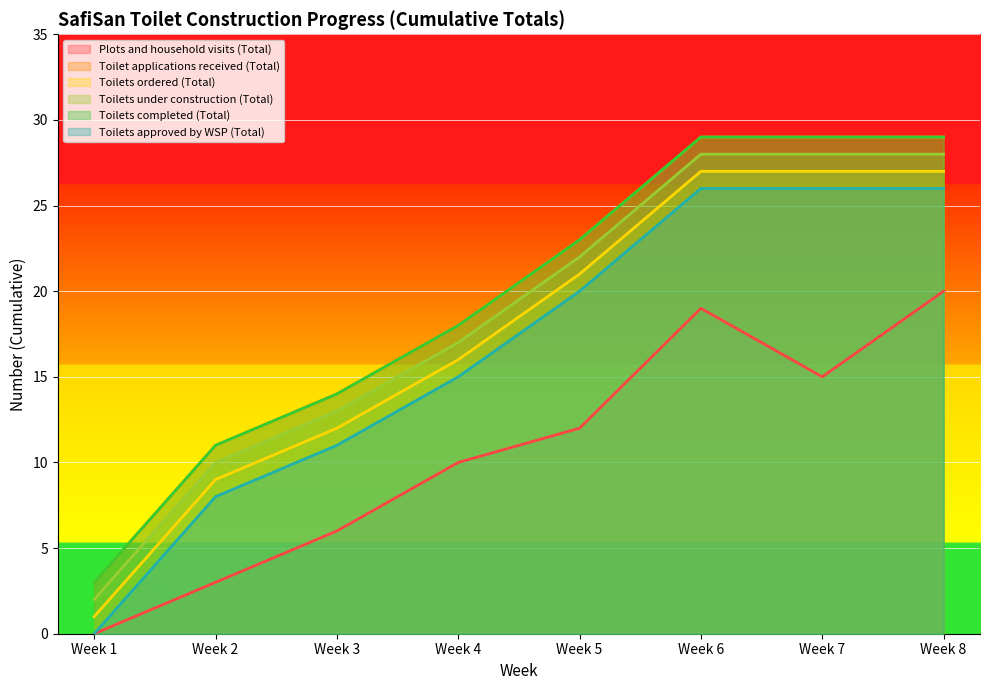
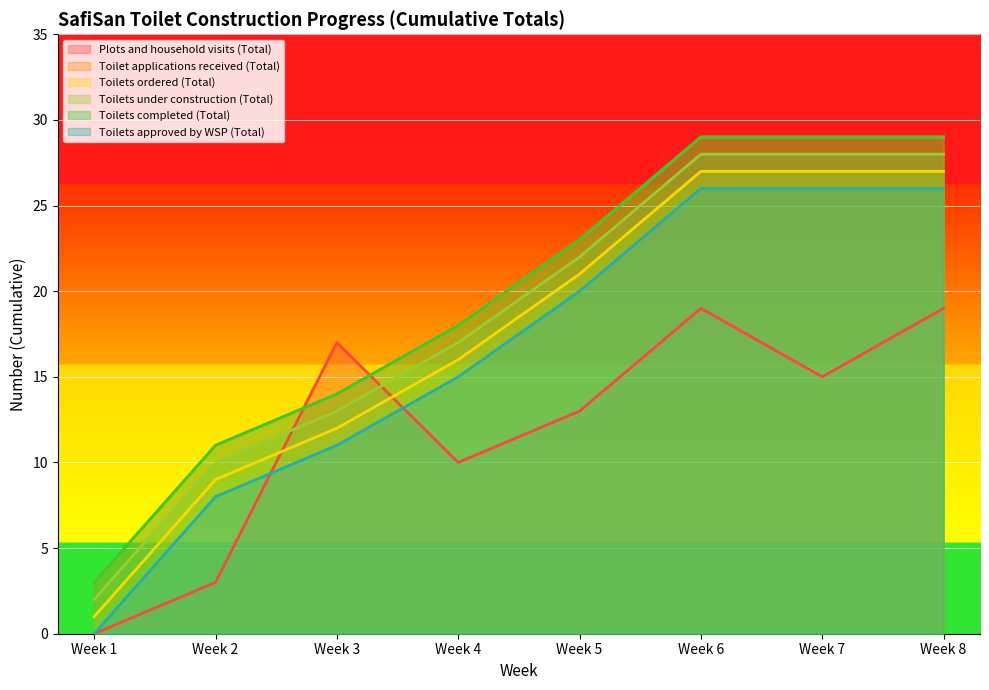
  {
    "Plots and household visits (Total)": {
      "Week 2": 3,
-     "Week 3": 6,
+     "Week 3": 17,
      "Week 4": 10,
-     "Week 5": 12,
+     "Week 5": 13,
      "Week 6": 19,
      "Week 7": 15,
-     "Week 8": 20
+     "Week 8": 19
    },
    "Toilets approved by WSP (Total)": {
      "Week 2": 8,
      "Week 3": 11,
      "Week 4": 15,
      "Week 5": 20,
      "Week 6": 26,
      "Week 7": 26,
      "Week 8": 26
    }
  }
